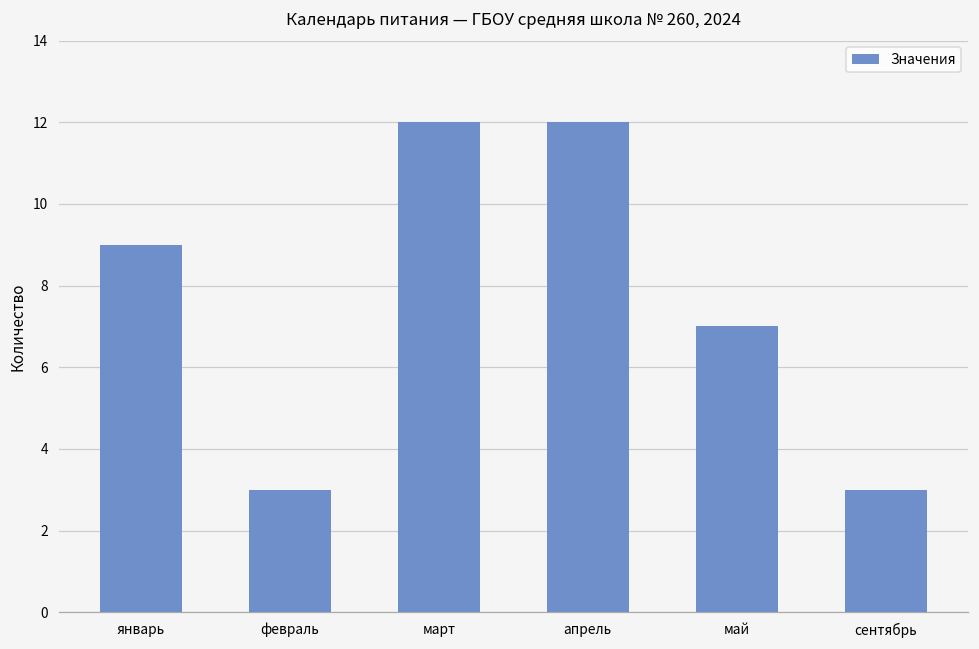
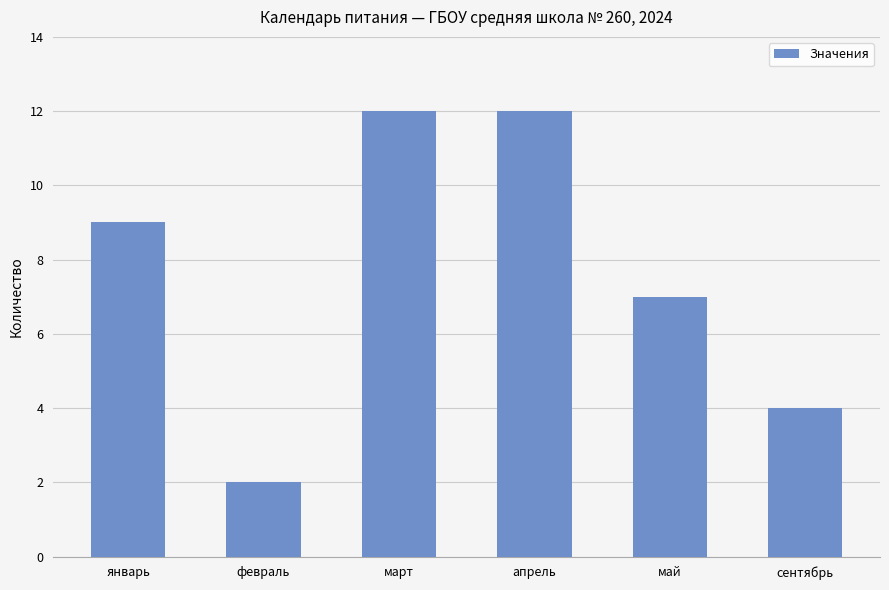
  {
    "январь": 9,
-   "февраль": 3,
+   "февраль": 2,
    "март": 12,
    "апрель": 12,
    "май": 7,
-   "сентябрь": 3
+   "сентябрь": 4
  }
